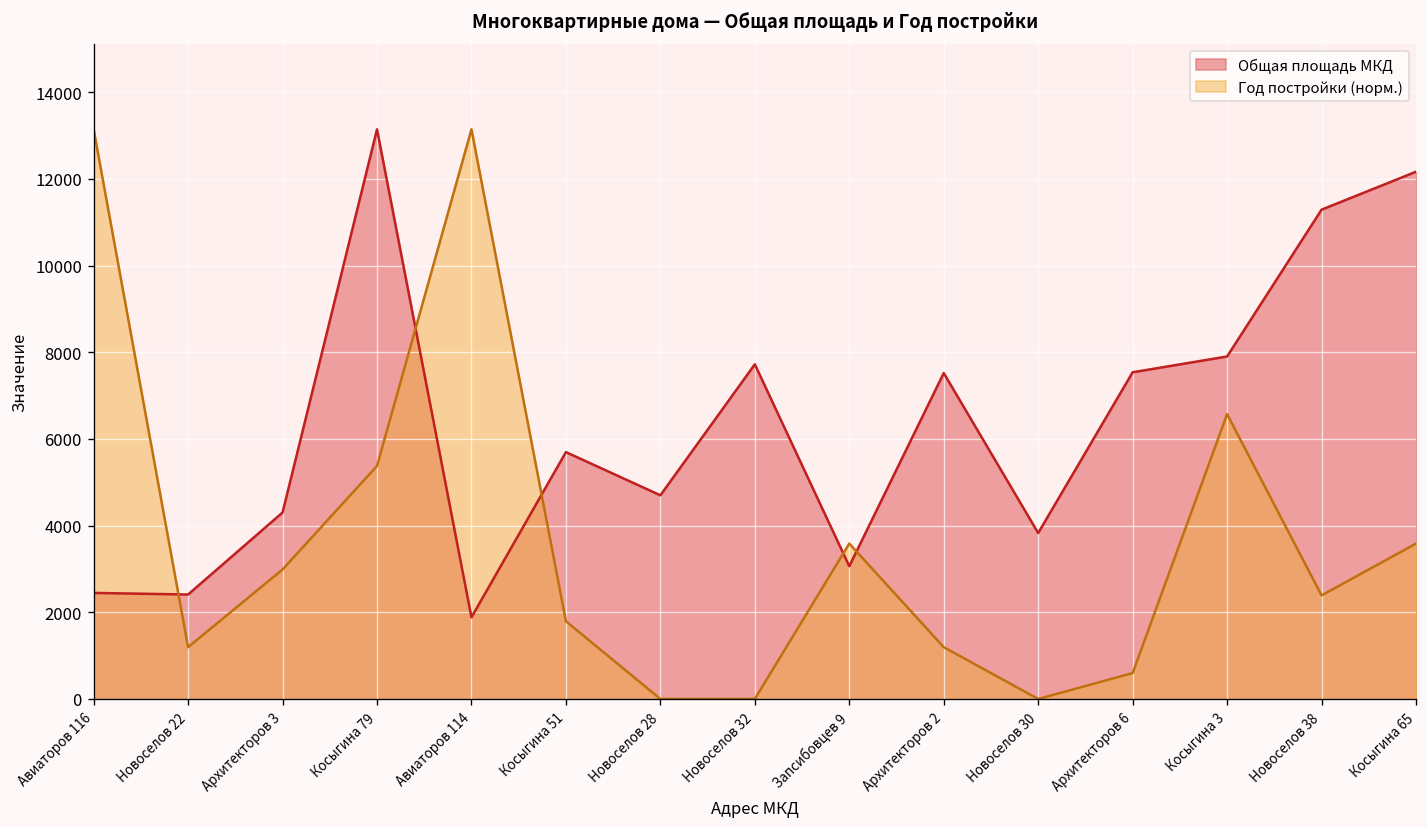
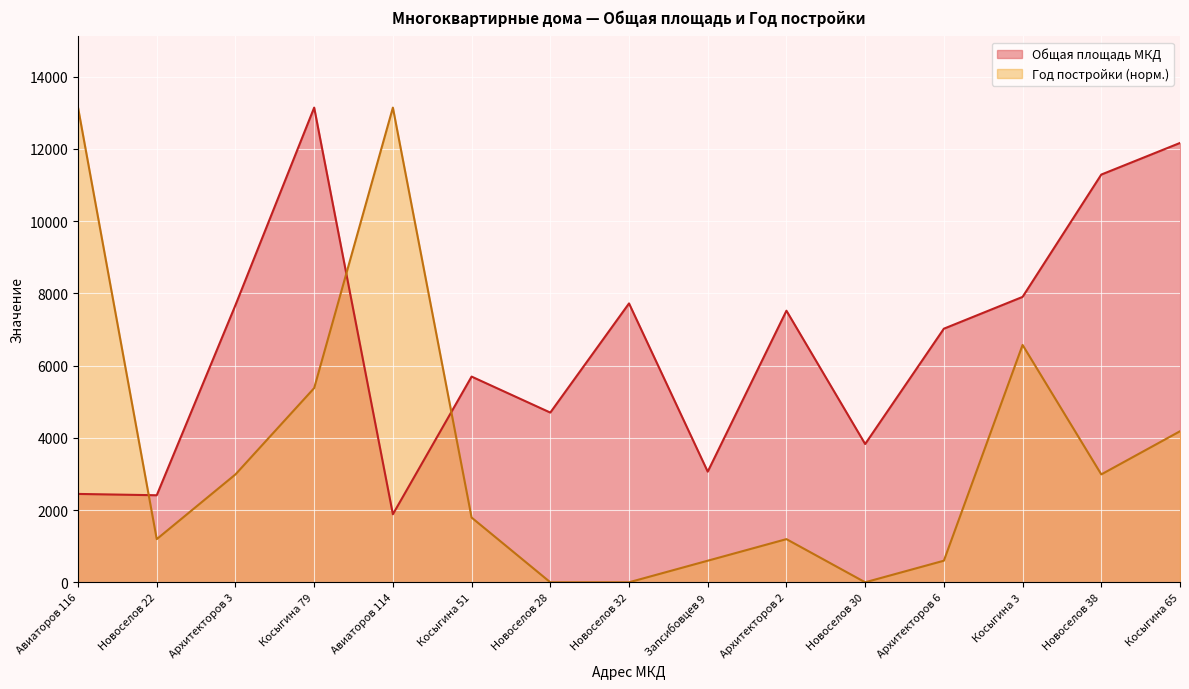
  {
    "Общая площадь МКД": {
      "Авиаторов 116": 2400,
      "Новоселов 22": 2400,
-     "Архитекторов 3": 4300,
+     "Архитекторов 3": 7700,
      "Косыгина 79": 13100,
      "Авиаторов 114": 1900,
      "Косыгина 51": 5700,
      "Новоселов 28": 4700,
      "Новоселов 32": 7700,
      "Запсибовцев 9": 3100,
      "Архитекторов 2": 7500,
      "Новоселов 30": 3800,
-     "Архитекторов 6": 7500,
+     "Архитекторов 6": 7000,
      "Косыгина 3": 7900,
      "Новоселов 38": 11300,
      "Косыгина 65": 12200
    },
    "Год постройки (норм.)": {
      "Авиаторов 116": 13100,
      "Новоселов 22": 1200,
      "Архитекторов 3": 3000,
      "Косыгина 79": 5400,
      "Авиаторов 114": 13100,
      "Косыгина 51": 1800,
      "Новоселов 28": 0,
      "Новоселов 32": 0,
-     "Запсибовцев 9": 3600,
+     "Запсибовцев 9": 600,
      "Архитекторов 2": 1200,
      "Новоселов 30": 0,
      "Архитекторов 6": 600,
      "Косыгина 3": 6600,
-     "Новоселов 38": 2400,
-     "Косыгина 65": 3600
+     "Новоселов 38": 3000,
+     "Косыгина 65": 4200
    }
  }
